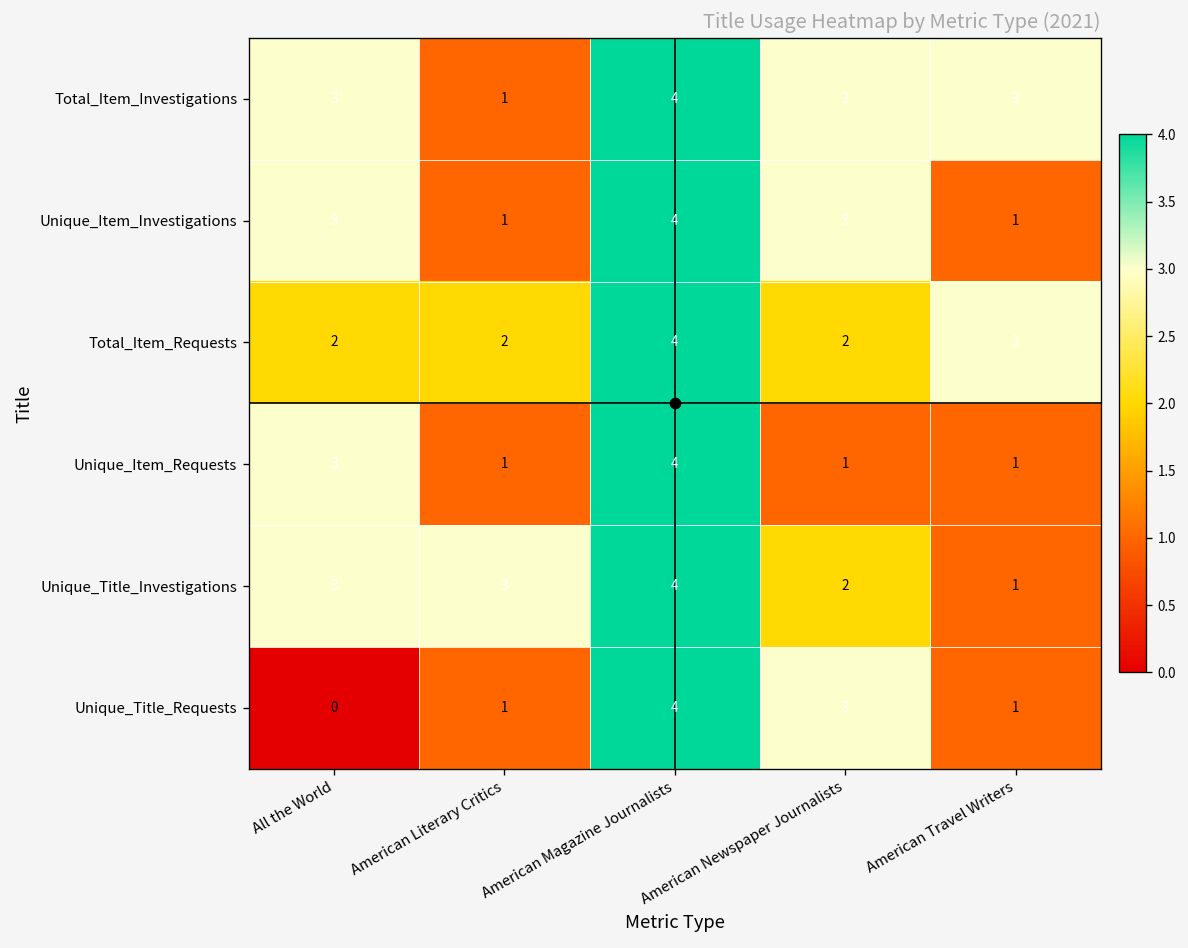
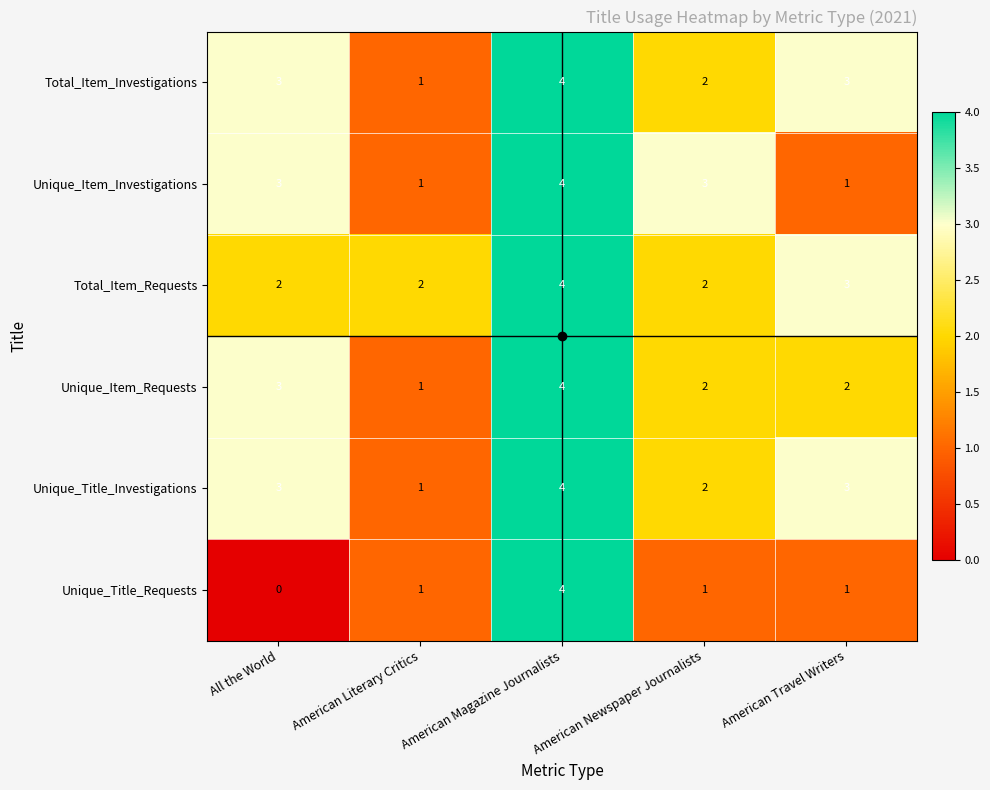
  {
    "Total_Item_Investigations": {
      "All the World": 3,
      "American Literary Critics": 1,
      "American Magazine Journalists": 4,
-     "American Newspaper Journalists": 3,
+     "American Newspaper Journalists": 2,
      "American Travel Writers": 3
    },
    "Unique_Item_Investigations": {
      "All the World": 3,
      "American Literary Critics": 1,
      "American Magazine Journalists": 4,
      "American Newspaper Journalists": 3,
      "American Travel Writers": 1
    },
    "Total_Item_Requests": {
      "All the World": 2,
      "American Literary Critics": 2,
      "American Magazine Journalists": 4,
      "American Newspaper Journalists": 2,
      "American Travel Writers": 3
    },
    "Unique_Item_Requests": {
      "All the World": 3,
      "American Literary Critics": 1,
      "American Magazine Journalists": 4,
-     "American Newspaper Journalists": 1,
-     "American Travel Writers": 1
+     "American Newspaper Journalists": 2,
+     "American Travel Writers": 2
    },
    "Unique_Title_Investigations": {
      "All the World": 3,
-     "American Literary Critics": 3,
+     "American Literary Critics": 1,
      "American Magazine Journalists": 4,
      "American Newspaper Journalists": 2,
-     "American Travel Writers": 1
+     "American Travel Writers": 3
    },
    "Unique_Title_Requests": {
      "All the World": 0,
      "American Literary Critics": 1,
      "American Magazine Journalists": 4,
-     "American Newspaper Journalists": 3,
+     "American Newspaper Journalists": 1,
      "American Travel Writers": 1
    }
  }
